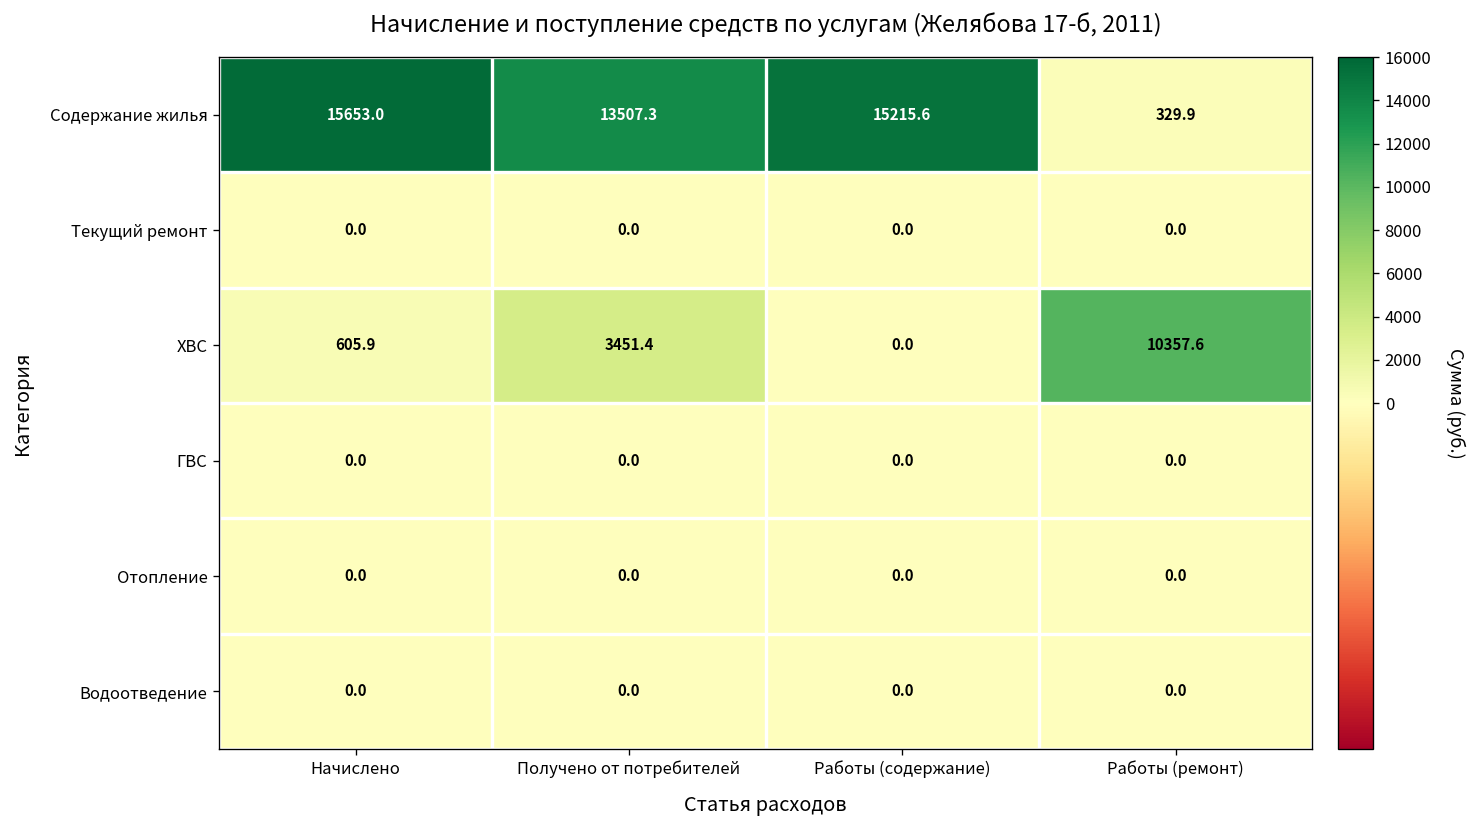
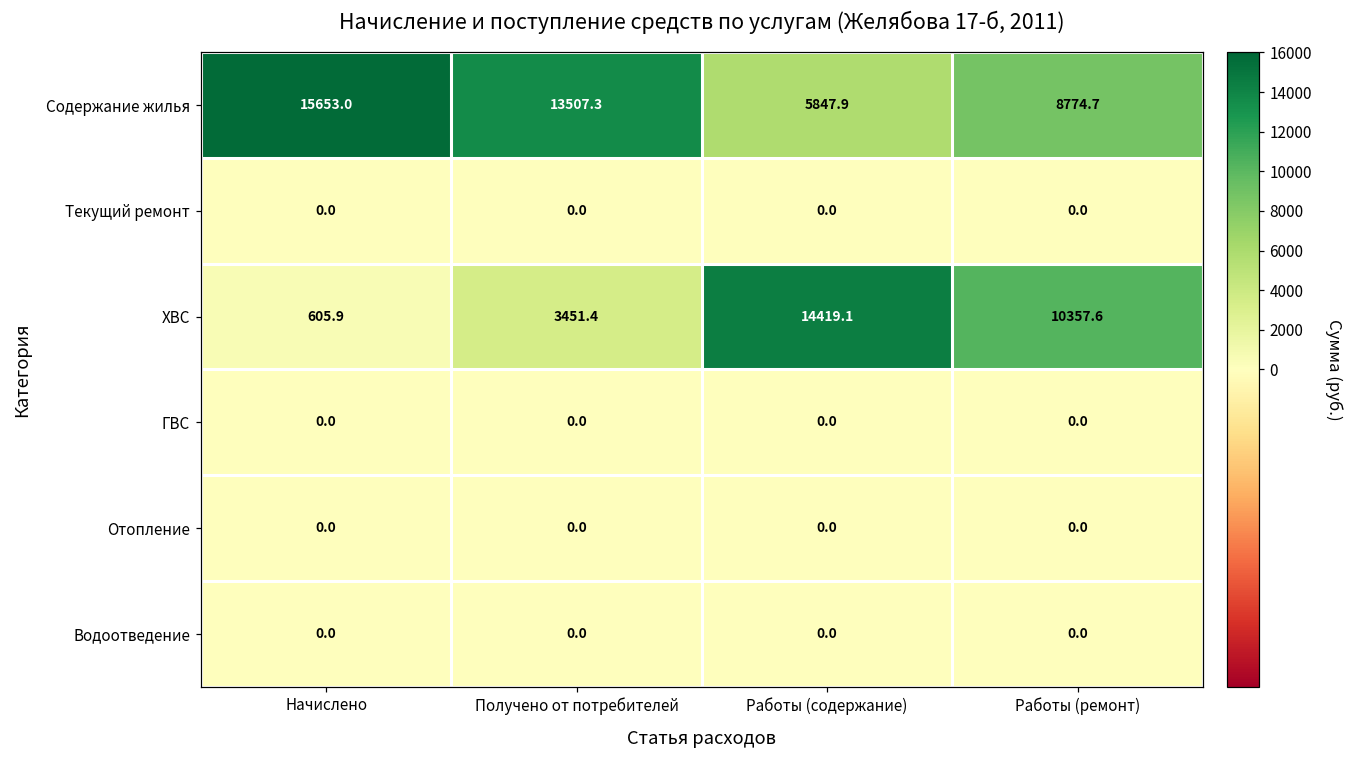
  {
    "Содержание жилья": {
      "Начислено": 15653.0,
      "Получено от потребителей": 13507.3,
-     "Работы (содержание)": 15215.6,
-     "Работы (ремонт)": 329.9
+     "Работы (содержание)": 5847.9,
+     "Работы (ремонт)": 8774.7
    },
    "Текущий ремонт": {
      "Начислено": 0.0,
      "Получено от потребителей": 0.0,
      "Работы (содержание)": 0.0,
      "Работы (ремонт)": 0.0
    },
    "ХВС": {
      "Начислено": 605.9,
      "Получено от потребителей": 3451.4,
-     "Работы (содержание)": 0.0,
+     "Работы (содержание)": 14419.1,
      "Работы (ремонт)": 10357.6
    },
    "ГВС": {
      "Начислено": 0.0,
      "Получено от потребителей": 0.0,
      "Работы (содержание)": 0.0,
      "Работы (ремонт)": 0.0
    },
    "Отопление": {
      "Начислено": 0.0,
      "Получено от потребителей": 0.0,
      "Работы (содержание)": 0.0,
      "Работы (ремонт)": 0.0
    },
    "Водоотведение": {
      "Начислено": 0.0,
      "Получено от потребителей": 0.0,
      "Работы (содержание)": 0.0,
      "Работы (ремонт)": 0.0
    }
  }
